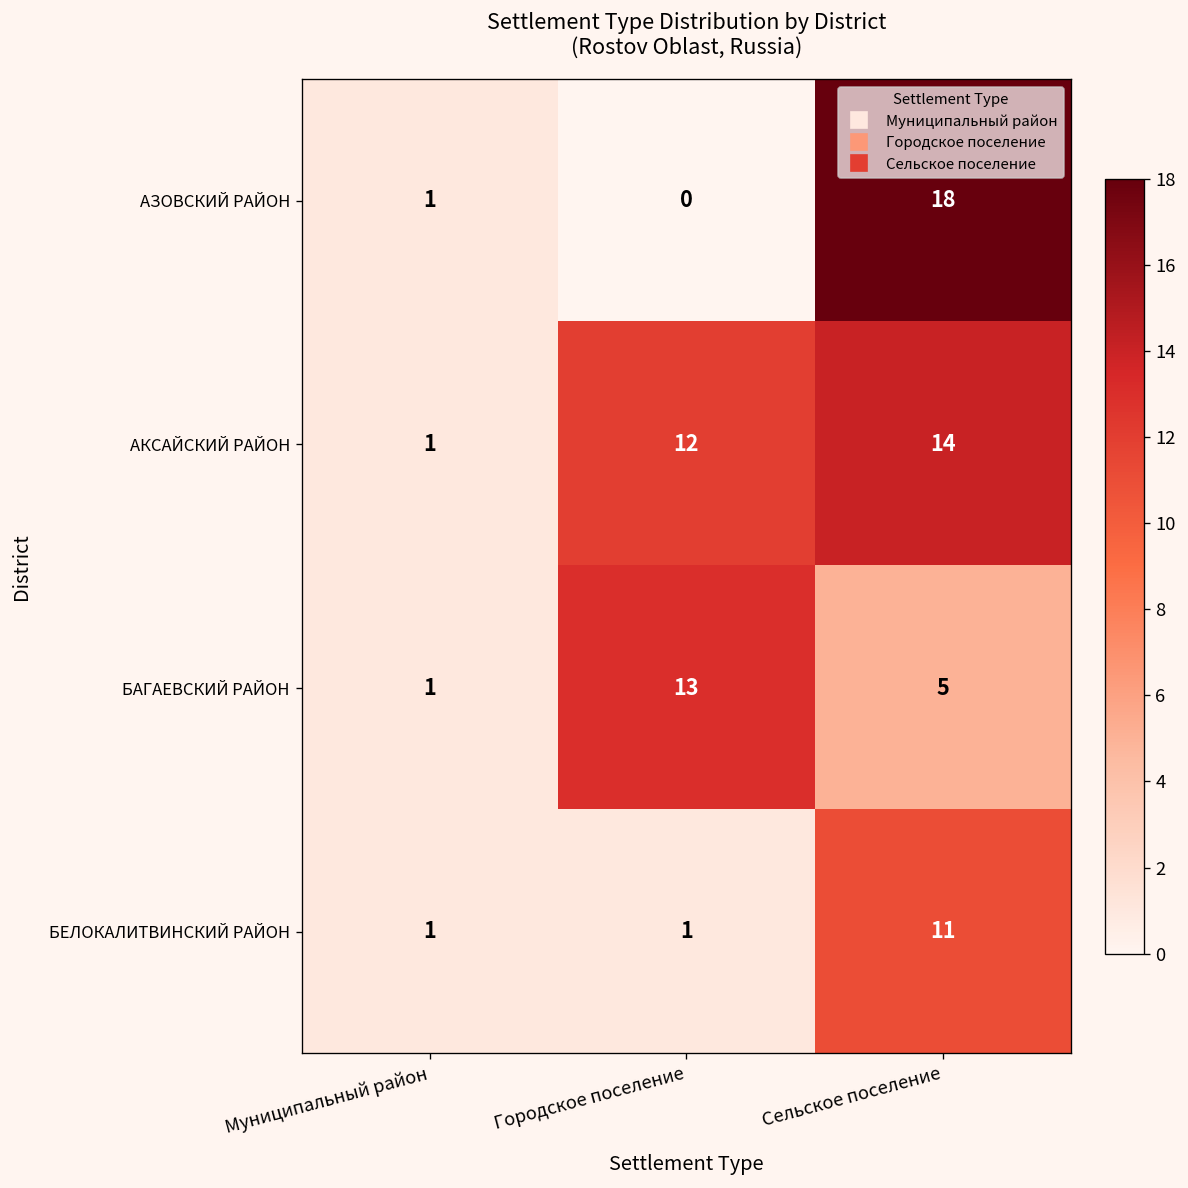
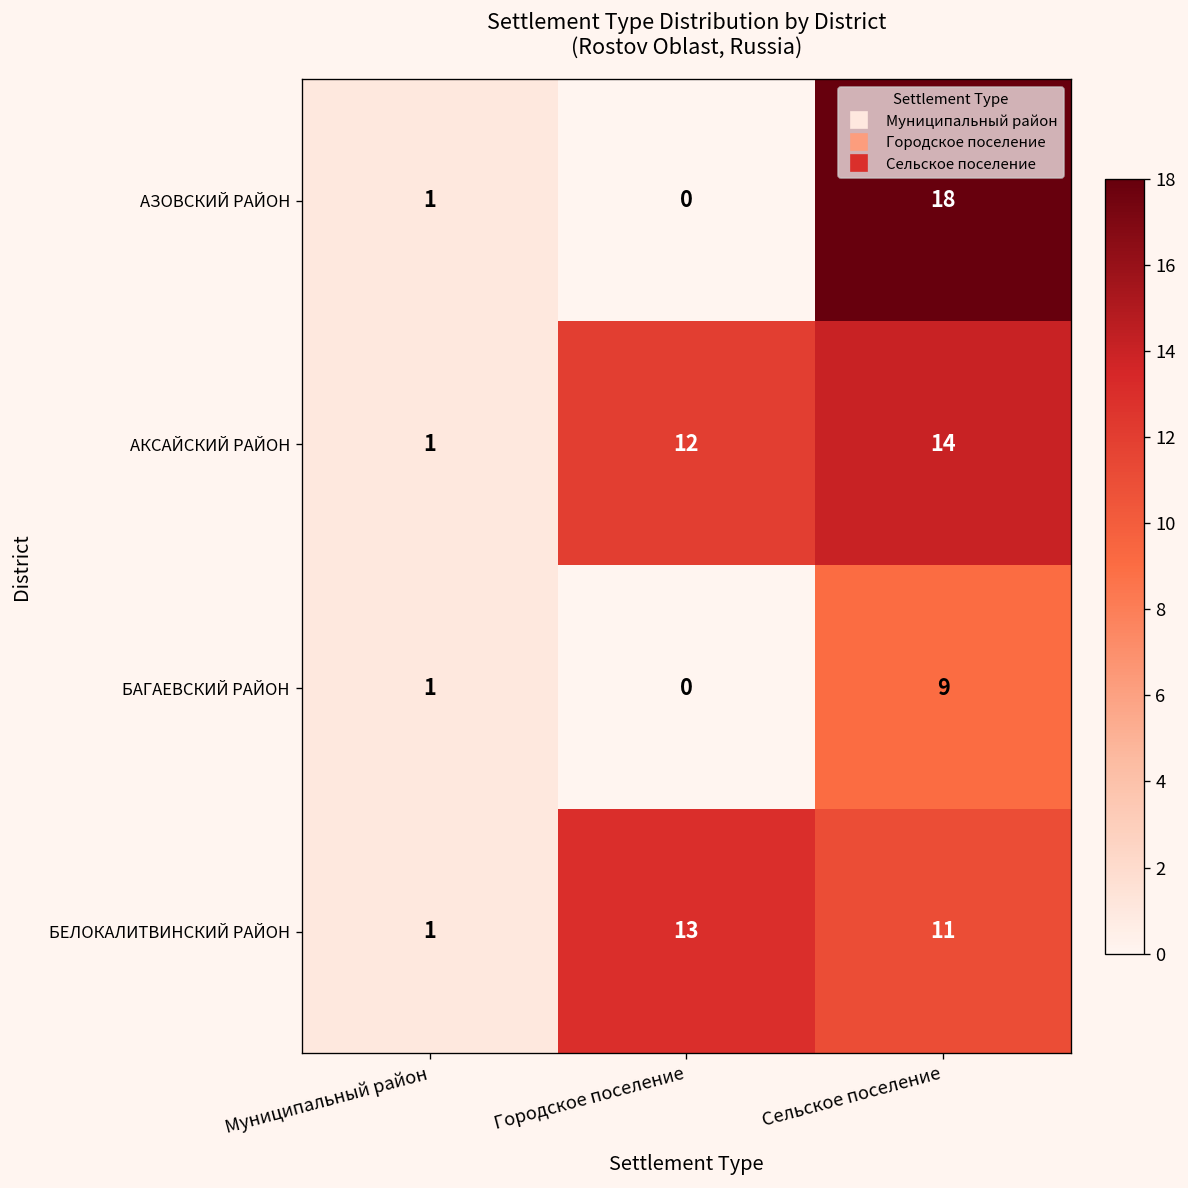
  {
    "АЗОВСКИЙ РАЙОН": {
      "Муниципальный район": 1,
      "Городское поселение": 0,
      "Сельское поселение": 18
    },
    "АКСАЙСКИЙ РАЙОН": {
      "Муниципальный район": 1,
      "Городское поселение": 12,
      "Сельское поселение": 14
    },
    "БАГАЕВСКИЙ РАЙОН": {
      "Муниципальный район": 1,
-     "Городское поселение": 13,
-     "Сельское поселение": 5
+     "Городское поселение": 0,
+     "Сельское поселение": 9
    },
    "БЕЛОКАЛИТВИНСКИЙ РАЙОН": {
      "Муниципальный район": 1,
-     "Городское поселение": 1,
+     "Городское поселение": 13,
      "Сельское поселение": 11
    }
  }
